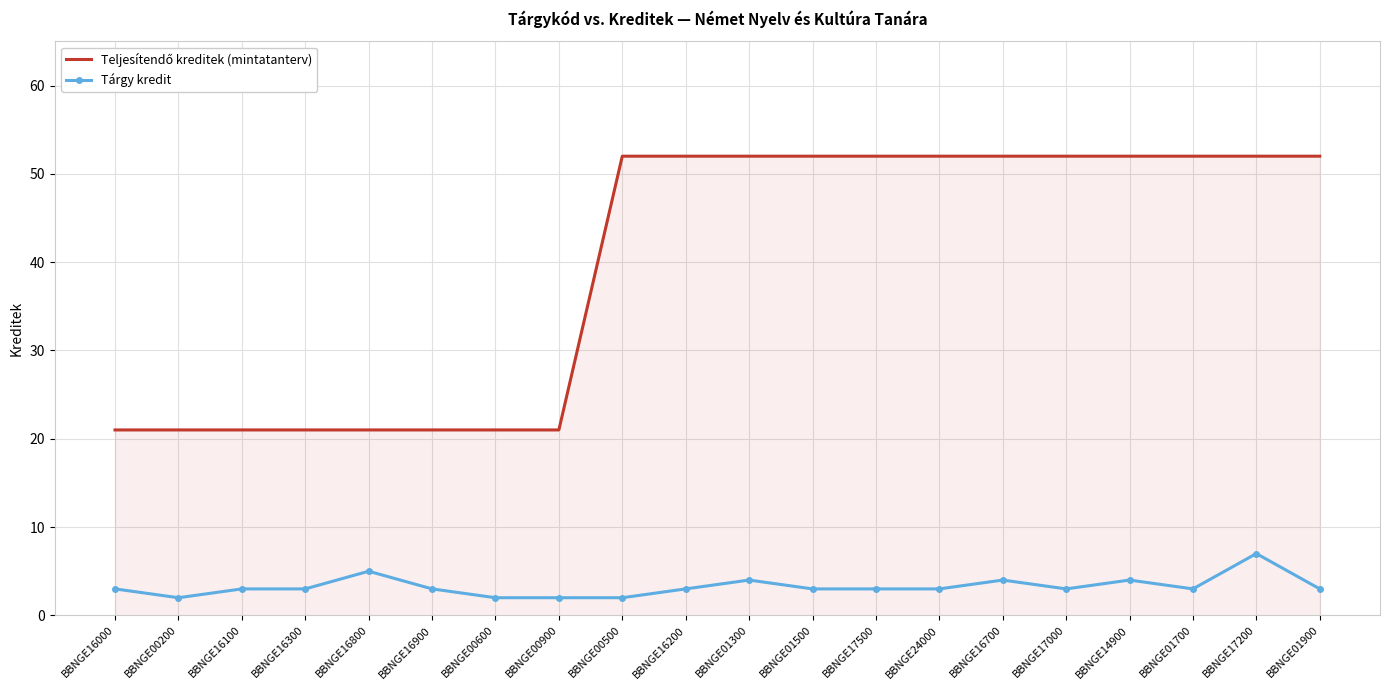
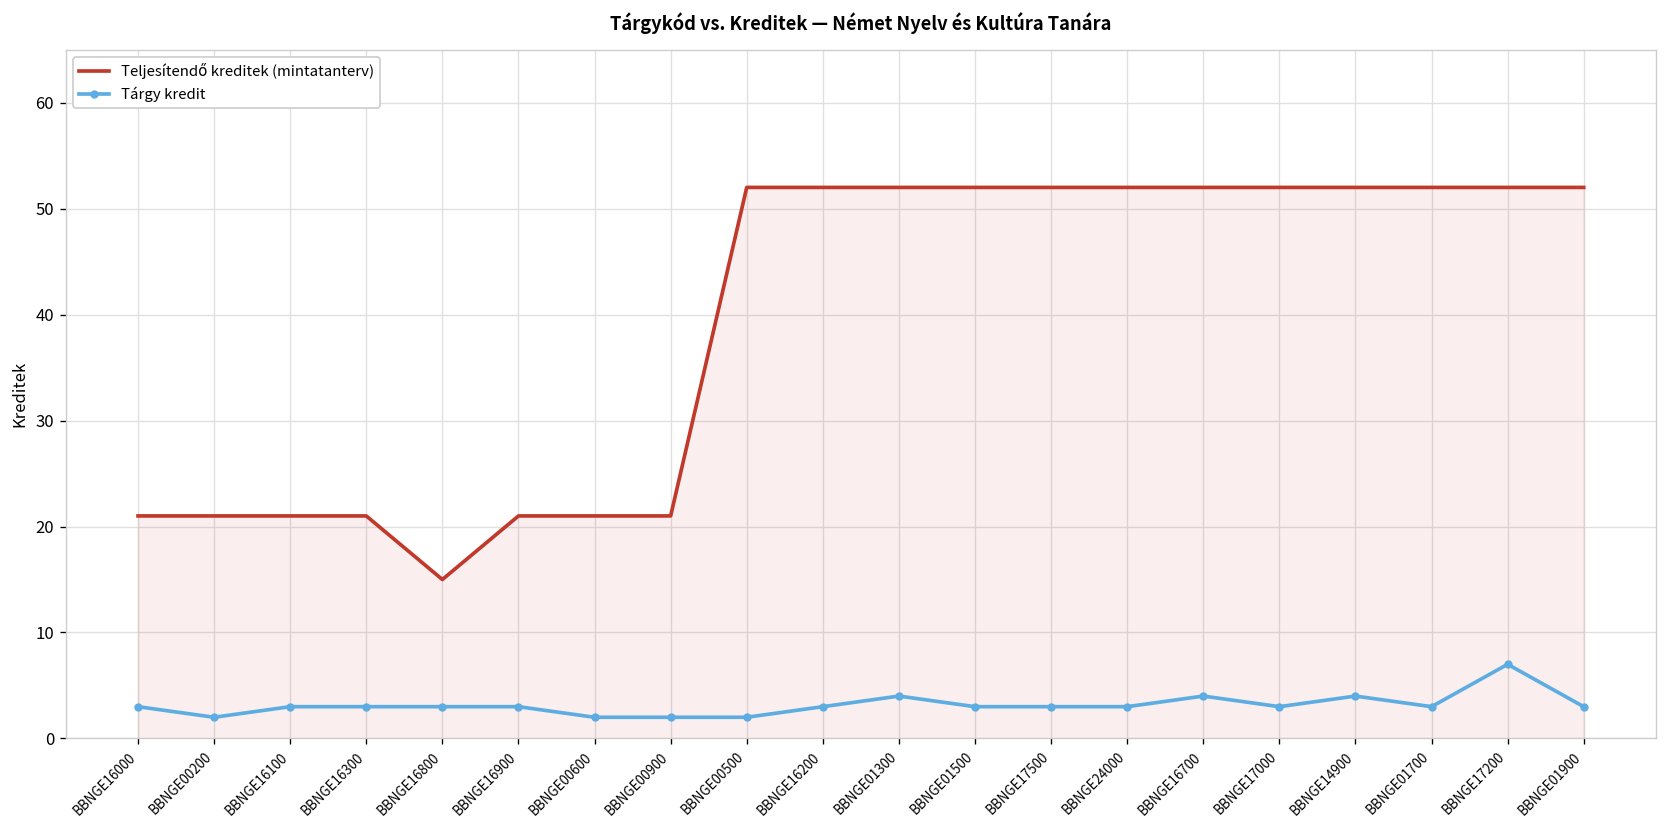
  {
    "Teljesítendő kreditek (mintatanterv)": {
      "BBNGE16000": 21,
      "BBNGE00200": 21,
      "BBNGE16100": 21,
      "BBNGE16300": 21,
-     "BBNGE16800": 21,
+     "BBNGE16800": 15,
      "BBNGE16900": 21,
      "BBNGE00600": 21,
      "BBNGE00900": 21,
      "BBNGE00500": 52,
      "BBNGE16200": 52,
      "BBNGE01300": 52,
      "BBNGE01500": 52,
      "BBNGE17500": 52,
      "BBNGE24000": 52,
      "BBNGE16700": 52,
      "BBNGE17000": 52,
      "BBNGE14900": 52,
      "BBNGE01700": 52,
      "BBNGE17200": 52,
      "BBNGE01900": 52
    },
    "Tárgy kredit": {
      "BBNGE16000": 3,
      "BBNGE00200": 2,
      "BBNGE16100": 3,
      "BBNGE16300": 3,
-     "BBNGE16800": 5,
+     "BBNGE16800": 3,
      "BBNGE16900": 3,
      "BBNGE00600": 2,
      "BBNGE00900": 2,
      "BBNGE00500": 2,
      "BBNGE16200": 3,
      "BBNGE01300": 4,
      "BBNGE01500": 3,
      "BBNGE17500": 3,
      "BBNGE24000": 3,
      "BBNGE16700": 4,
      "BBNGE17000": 3,
      "BBNGE14900": 4,
      "BBNGE01700": 3,
      "BBNGE17200": 7,
      "BBNGE01900": 3
    }
  }
